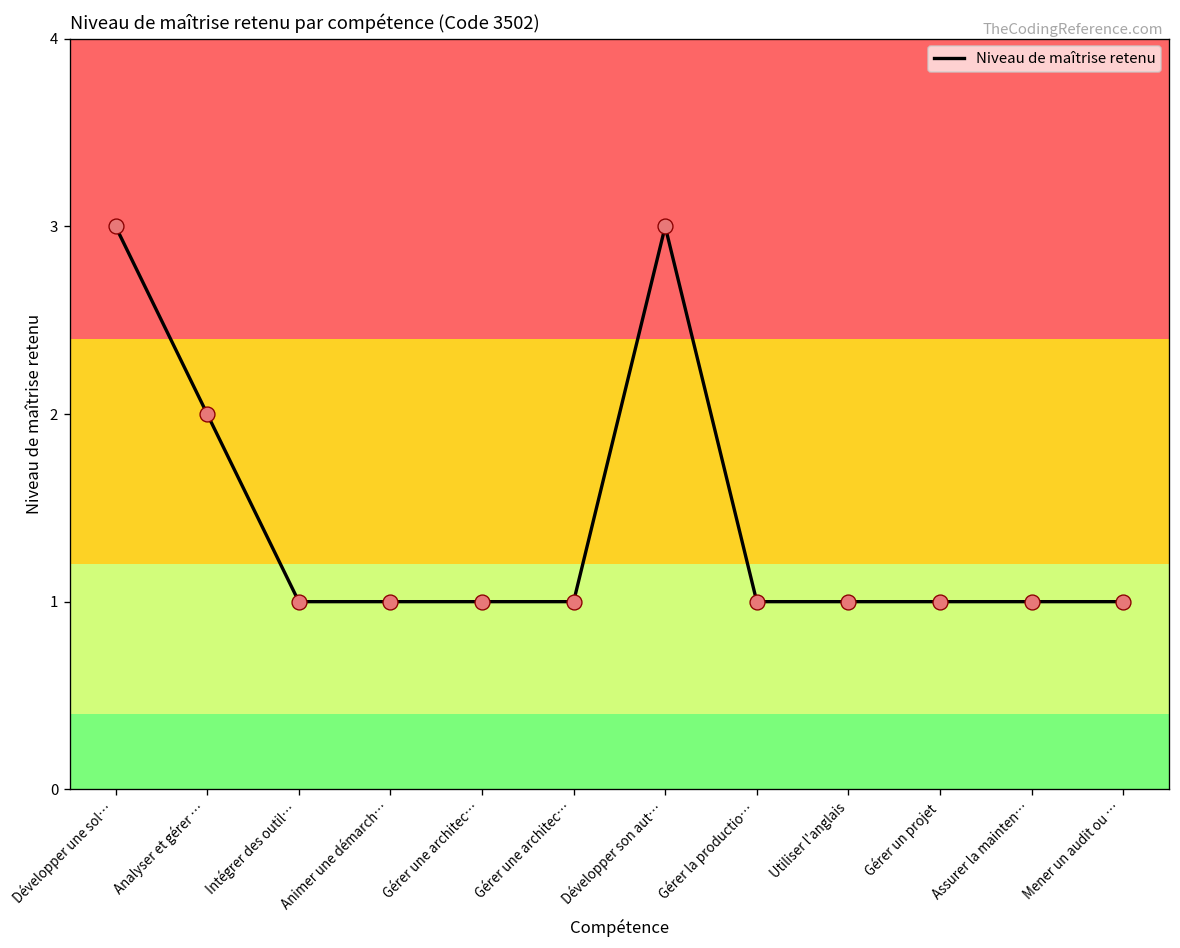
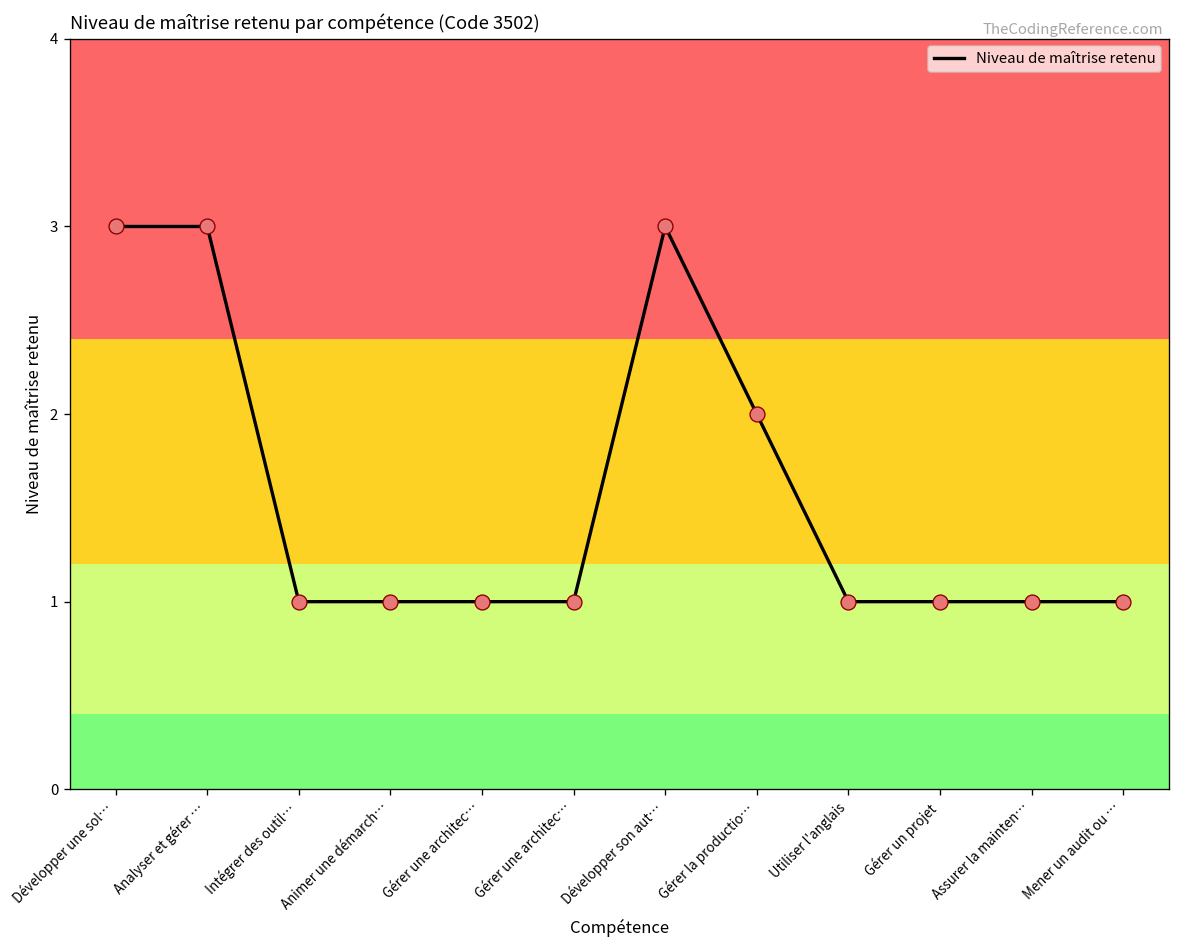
  {
    "Développer une sol…": 3,
-   "Analyser et gérer …": 2,
+   "Analyser et gérer …": 3,
    "Intégrer des outil…": 1,
    "Animer une démarch…": 1,
    "Développer son aut…": 3,
-   "Gérer la productio…": 1,
+   "Gérer la productio…": 2,
    "Utiliser l'anglais": 1,
    "Gérer un projet": 1,
    "Assurer la mainten…": 1,
    "Mener un audit ou …": 1
  }
